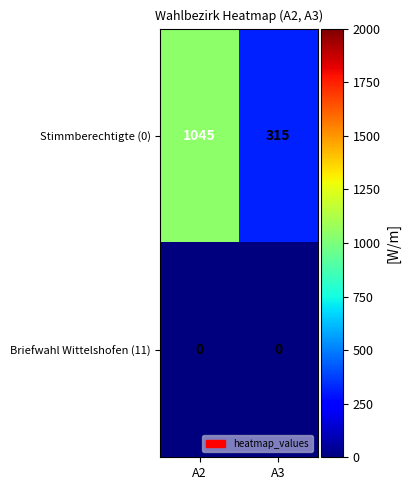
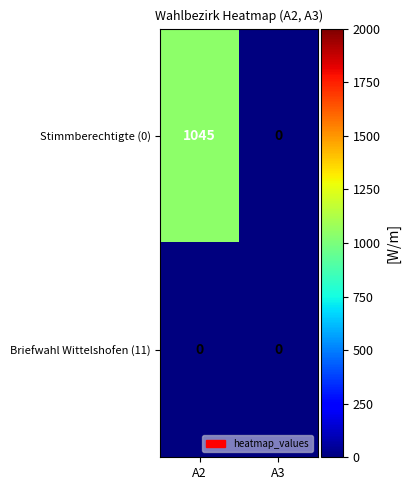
  {
    "Stimmberechtigte (0)": {
      "A2": 1045,
-     "A3": 315
+     "A3": 0
    },
    "Briefwahl Wittelshofen (11)": {
      "A2": 0,
      "A3": 0
    }
  }
